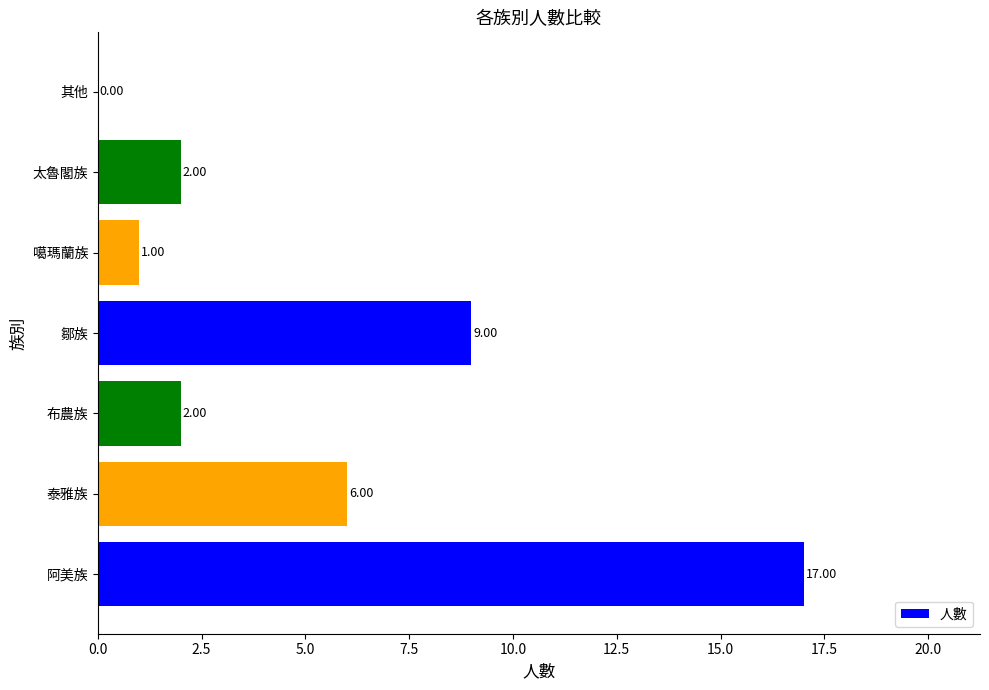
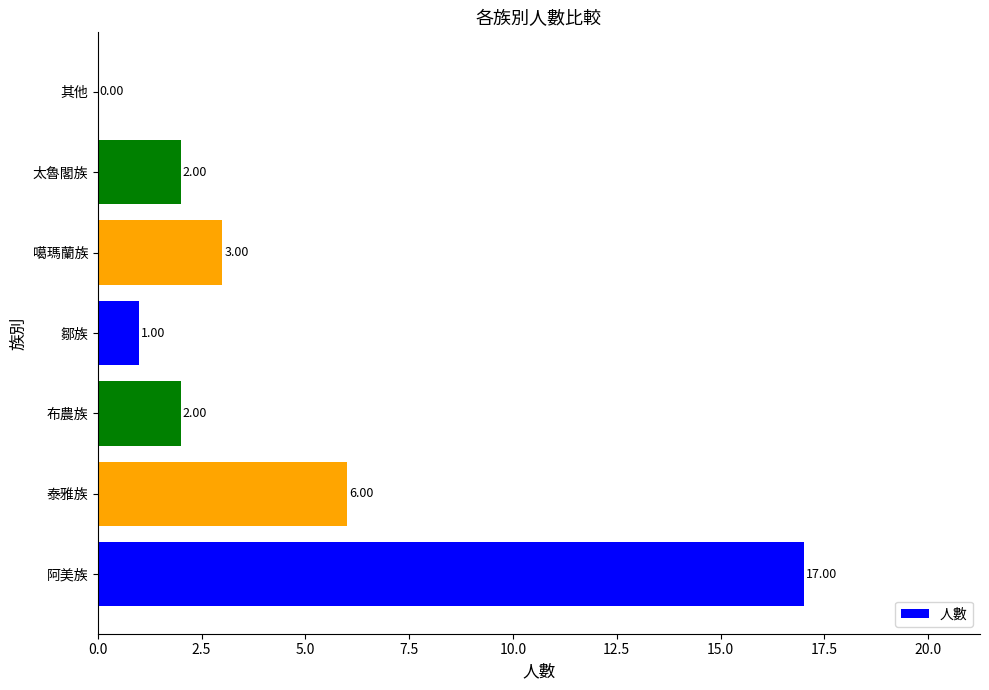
  {
    "其他": 0.00,
    "太魯閣族": 2.00,
-   "噶瑪蘭族": 1.00,
-   "鄒族": 9.00,
+   "噶瑪蘭族": 3.00,
+   "鄒族": 1.00,
    "布農族": 2.00,
    "泰雅族": 6.00,
    "阿美族": 17.00
  }
